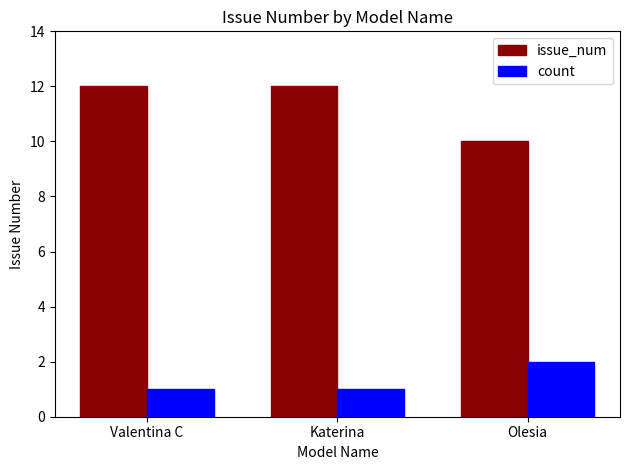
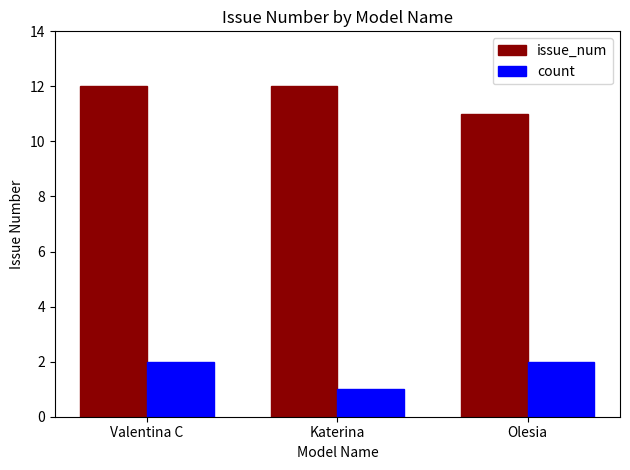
  {
    "issue_num": {
      "Valentina C": 12,
      "Katerina": 12,
-     "Olesia": 10
+     "Olesia": 11
    },
    "count": {
-     "Valentina C": 1,
+     "Valentina C": 2,
      "Katerina": 1,
      "Olesia": 2
    }
  }
